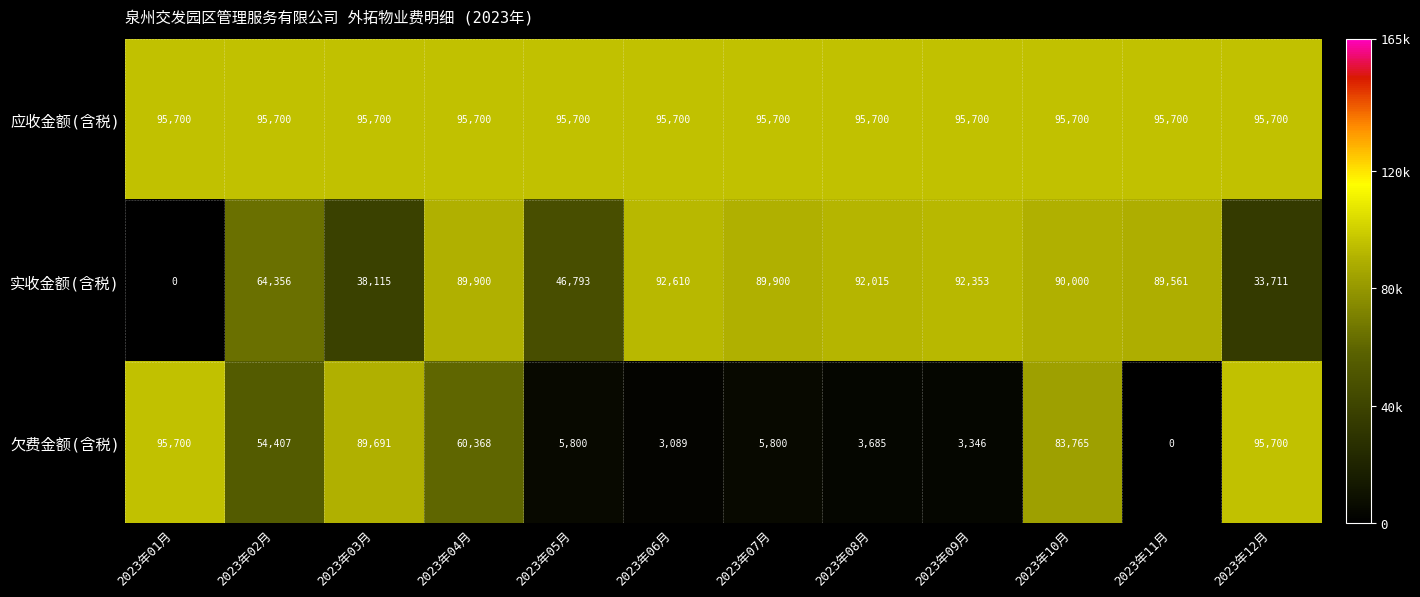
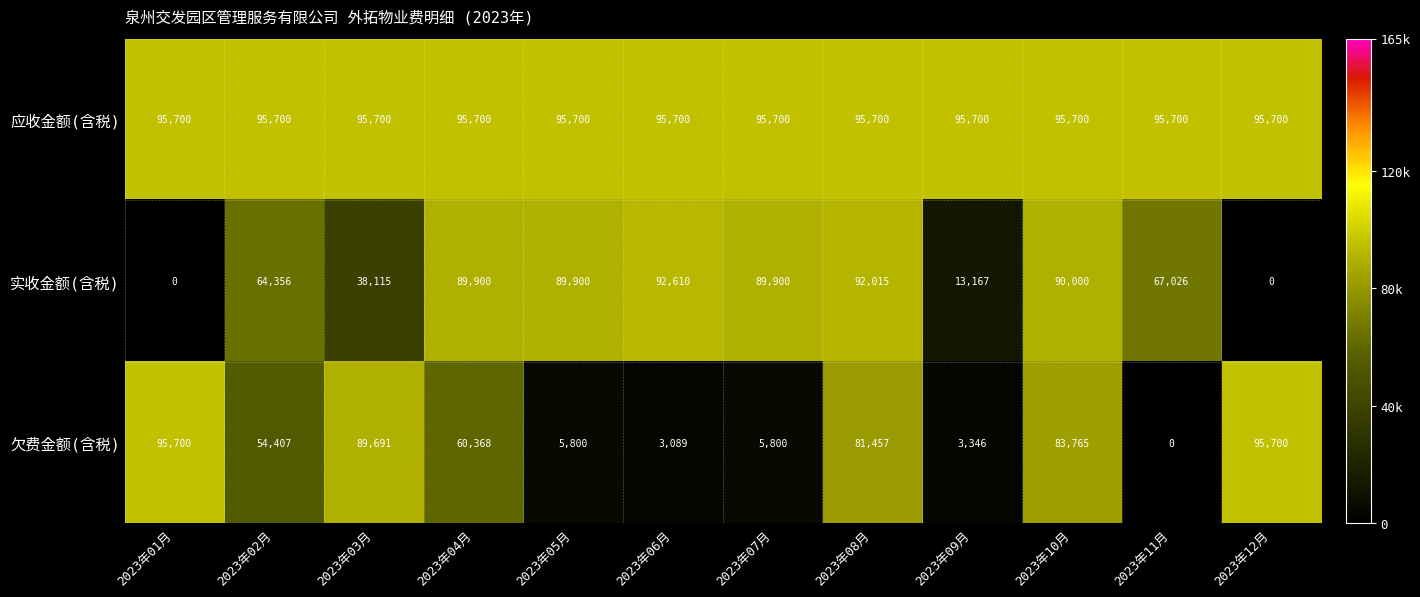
  {
    "应收金额(含税)": {
      "2023年01月": "95,700",
      "2023年02月": "95,700",
      "2023年03月": "95,700",
      "2023年04月": "95,700",
      "2023年05月": "95,700",
      "2023年06月": "95,700",
      "2023年07月": "95,700",
      "2023年08月": "95,700",
      "2023年09月": "95,700",
      "2023年10月": "95,700",
      "2023年11月": "95,700",
      "2023年12月": "95,700"
    },
    "实收金额(含税)": {
      "2023年01月": "0",
      "2023年02月": "64,356",
      "2023年03月": "38,115",
      "2023年04月": "89,900",
-     "2023年05月": "46,793",
+     "2023年05月": "89,900",
      "2023年06月": "92,610",
      "2023年07月": "89,900",
      "2023年08月": "92,015",
-     "2023年09月": "92,353",
+     "2023年09月": "13,167",
      "2023年10月": "90,000",
-     "2023年11月": "89,561",
-     "2023年12月": "33,711"
+     "2023年11月": "67,026",
+     "2023年12月": "0"
    },
    "欠费金额(含税)": {
      "2023年01月": "95,700",
      "2023年02月": "54,407",
      "2023年03月": "89,691",
      "2023年04月": "60,368",
      "2023年05月": "5,800",
      "2023年06月": "3,089",
      "2023年07月": "5,800",
-     "2023年08月": "3,685",
+     "2023年08月": "81,457",
      "2023年09月": "3,346",
      "2023年10月": "83,765",
      "2023年11月": "0",
      "2023年12月": "95,700"
    }
  }
